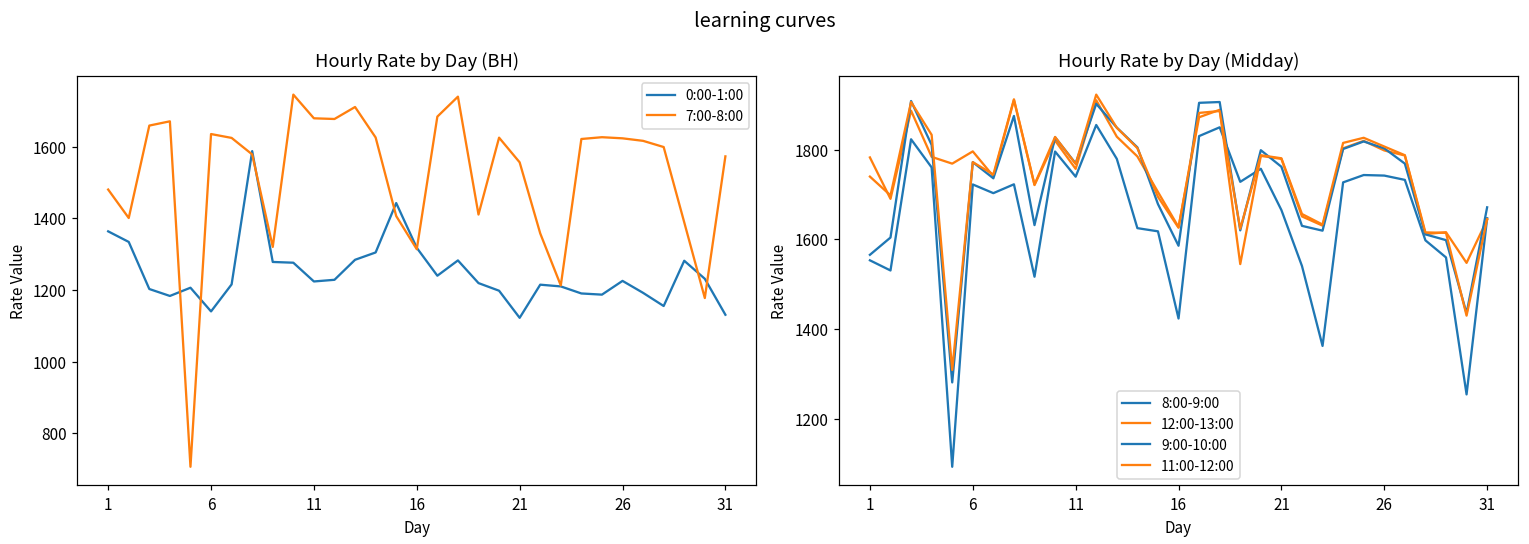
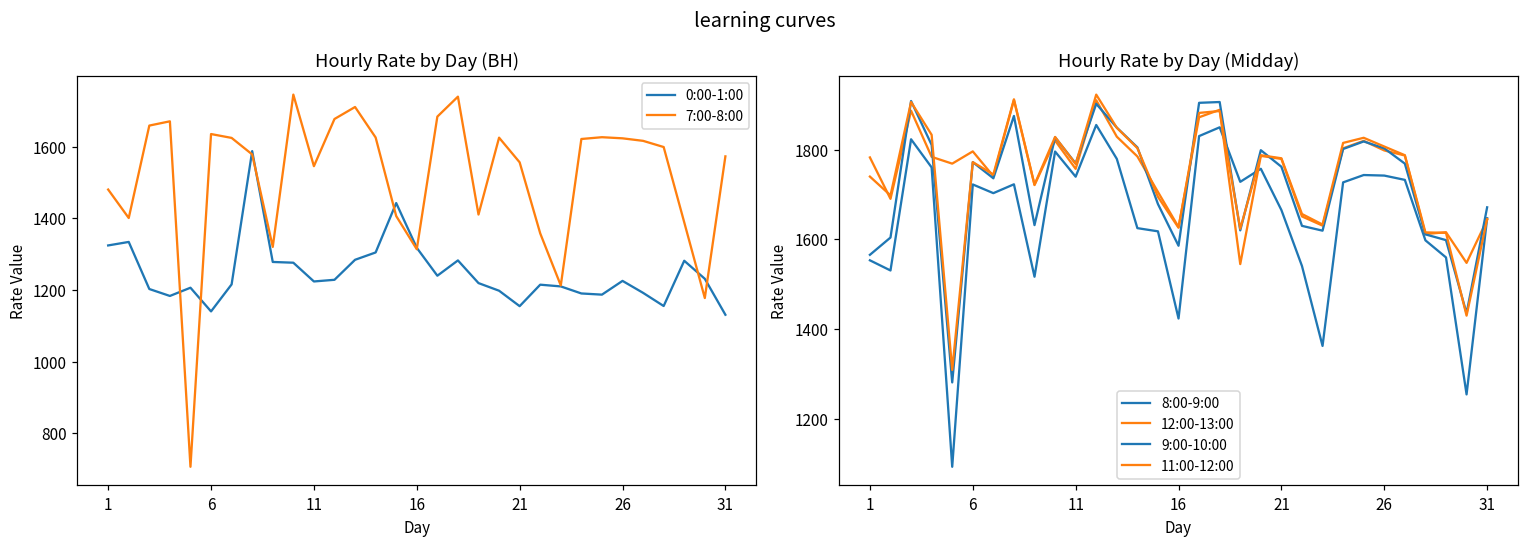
  {
    "Hourly Rate by Day (ВН)": {
      "0:00-1:00": {
-       "1": 1360,
+       "1": 1320,
        "6": 1140,
        "11": 1220,
-       "21": 1120,
+       "21": 1150,
        "26": 1220,
        "31": 1130
      },
      "7:00-8:00": {
        "1": 1480,
        "6": 1630,
-       "11": 1680,
+       "11": 1550,
        "21": 1560,
        "26": 1620,
        "31": 1570
      }
    }
  }
